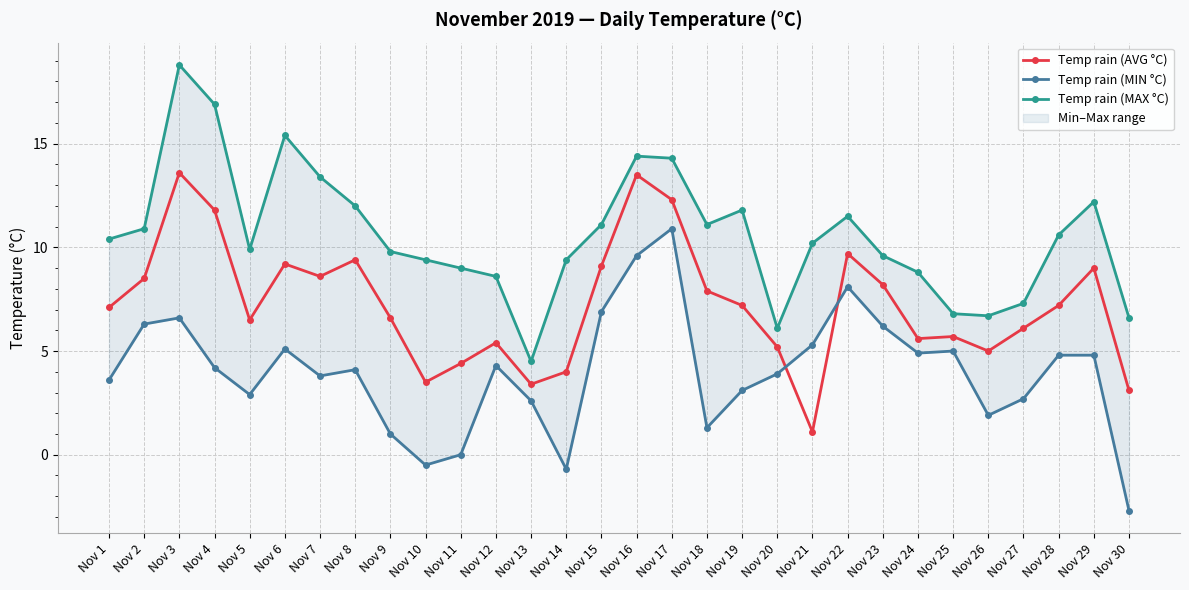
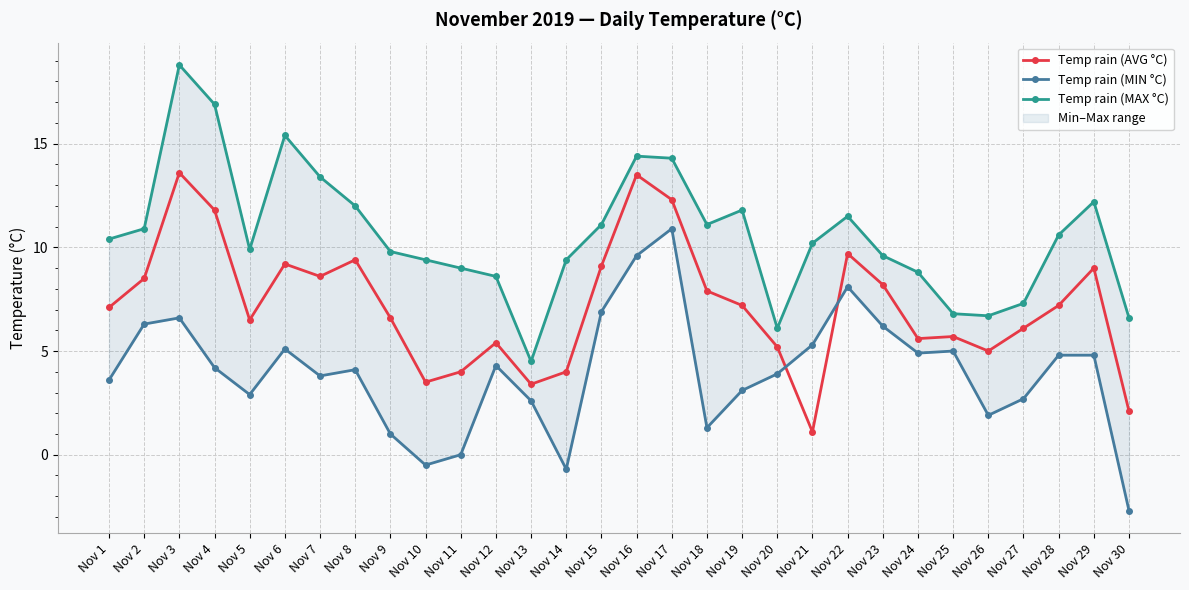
  {
    "Temp rain (AVG °C)": {
      "Nov 1": 7.1,
      "Nov 2": 8.5,
      "Nov 3": 13.6,
      "Nov 4": 11.8,
      "Nov 5": 6.5,
      "Nov 6": 9.2,
      "Nov 7": 8.6,
      "Nov 8": 9.4,
      "Nov 9": 6.6,
      "Nov 10": 3.5,
-     "Nov 11": 4.4,
+     "Nov 11": 4.0,
      "Nov 12": 5.4,
      "Nov 13": 3.4,
      "Nov 14": 4.0,
      "Nov 15": 9.1,
      "Nov 16": 13.5,
      "Nov 17": 12.3,
      "Nov 18": 7.9,
      "Nov 19": 7.2,
      "Nov 20": 5.2,
      "Nov 21": 1.1,
      "Nov 22": 9.7,
      "Nov 23": 8.2,
      "Nov 24": 5.6,
      "Nov 25": 5.7,
      "Nov 26": 5.0,
      "Nov 27": 6.1,
      "Nov 28": 7.2,
      "Nov 29": 9.0,
-     "Nov 30": 3.1
+     "Nov 30": 2.1
    }
  }
